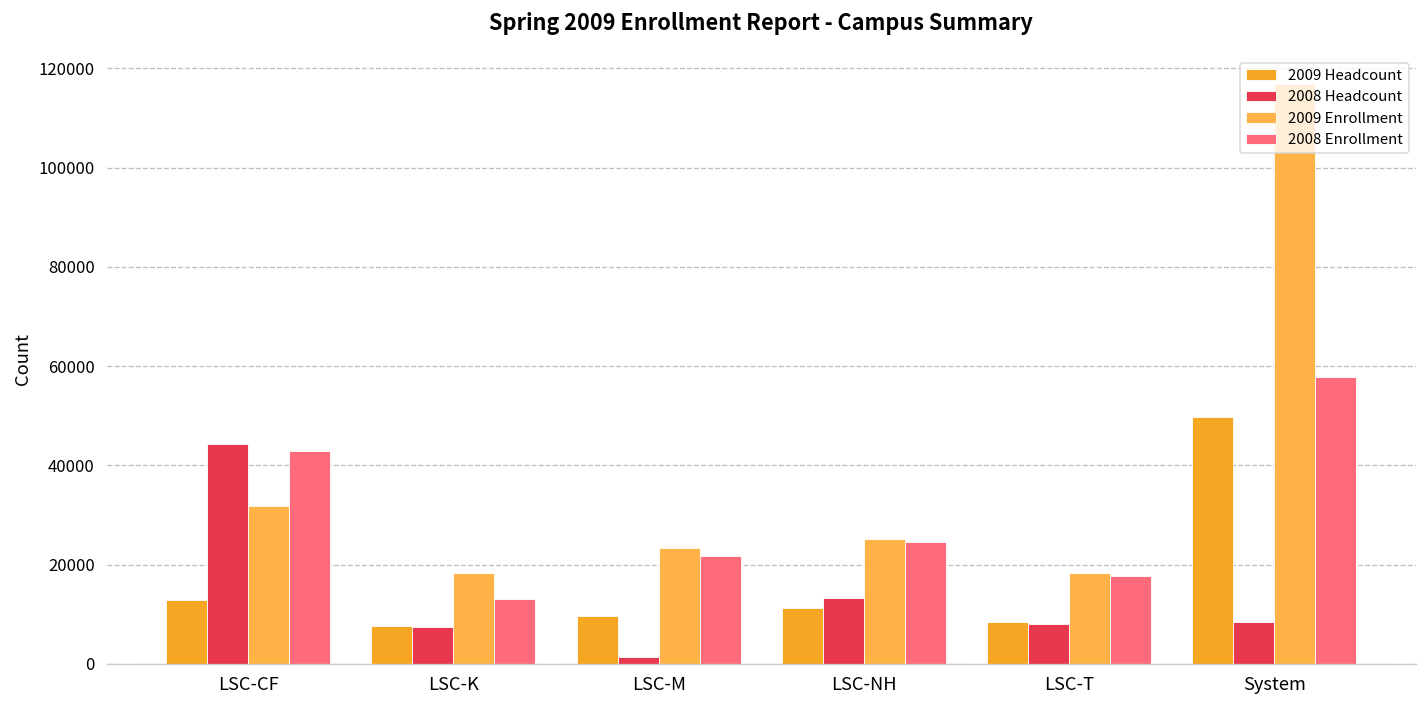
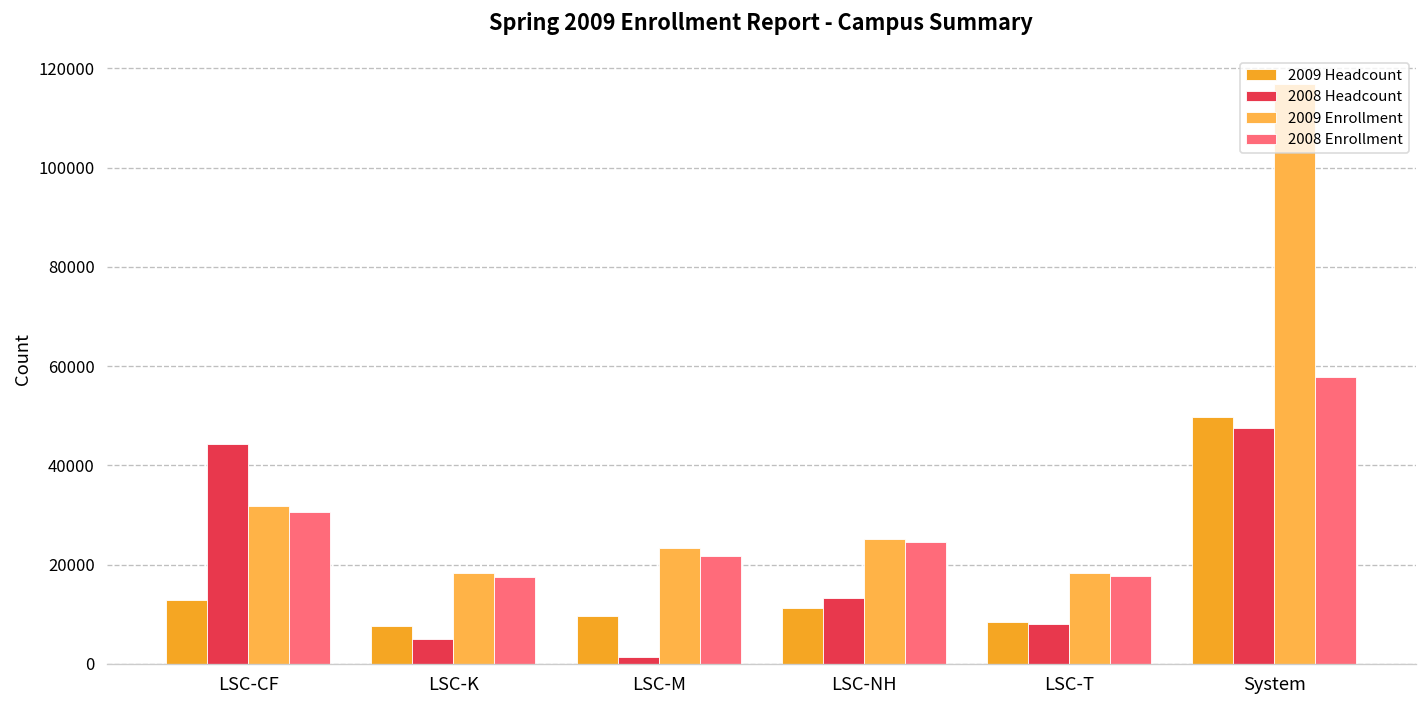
  {
    "2008 Headcount": {
      "LSC-CF": 44000,
-     "LSC-K": 7000,
+     "LSC-K": 5000,
      "LSC-M": 1000,
      "LSC-NH": 13000,
      "LSC-T": 8000,
-     "System": 8000
+     "System": 47000
    },
    "2008 Enrollment": {
-     "LSC-CF": 43000,
-     "LSC-K": 13000,
+     "LSC-CF": 31000,
+     "LSC-K": 18000,
      "LSC-M": 22000,
      "LSC-NH": 25000,
      "LSC-T": 18000,
      "System": 58000
    }
  }
